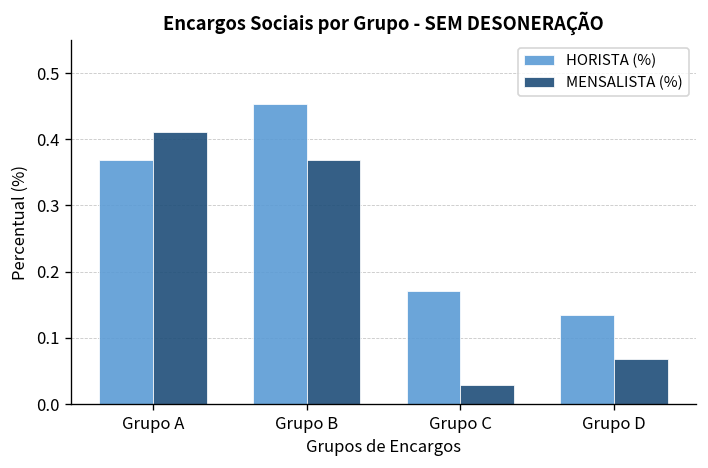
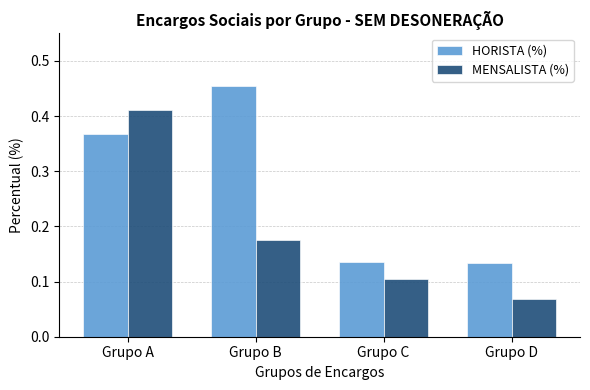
  {
    "HORISTA (%)": {
      "Grupo A": 0.37,
      "Grupo B": 0.45,
-     "Grupo C": 0.17,
+     "Grupo C": 0.14,
      "Grupo D": 0.13
    },
    "MENSALISTA (%)": {
      "Grupo A": 0.41,
-     "Grupo B": 0.37,
-     "Grupo C": 0.03,
+     "Grupo B": 0.18,
+     "Grupo C": 0.10,
      "Grupo D": 0.07
    }
  }
